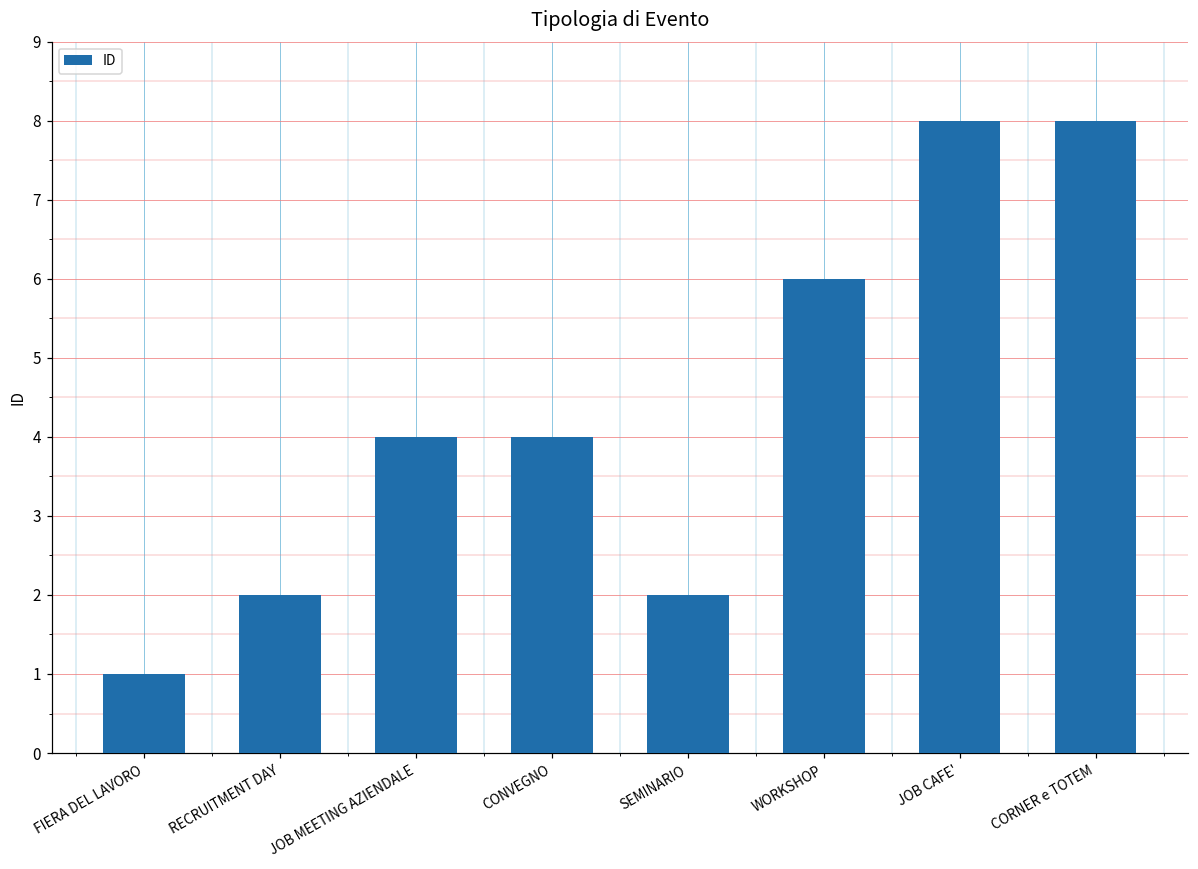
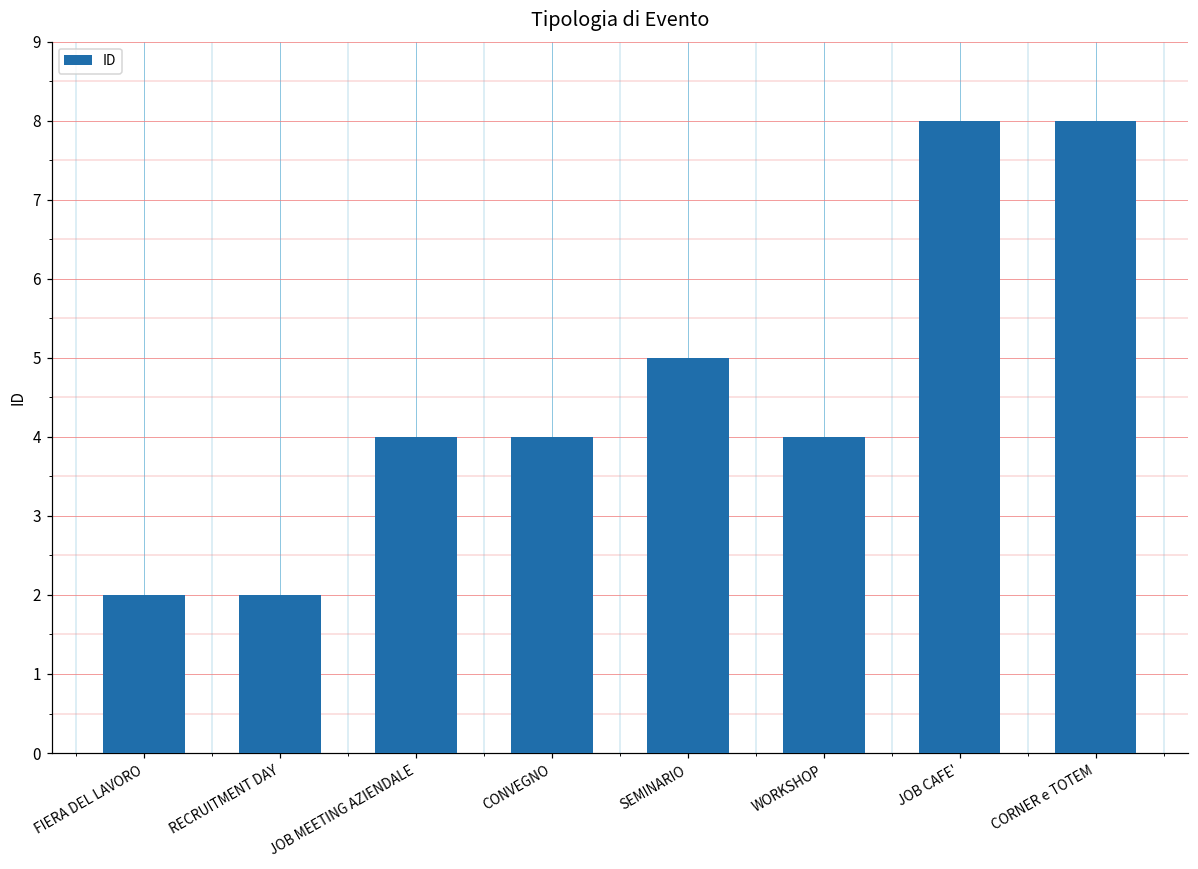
  {
-   "FIERA DEL LAVORO": 1,
+   "FIERA DEL LAVORO": 2,
    "RECRUITMENT DAY": 2,
    "JOB MEETING AZIENDALE": 4,
    "CONVEGNO": 4,
-   "SEMINARIO": 2,
-   "WORKSHOP": 6,
+   "SEMINARIO": 5,
+   "WORKSHOP": 4,
    "JOB CAFE'": 8,
    "CORNER e TOTEM": 8
  }
